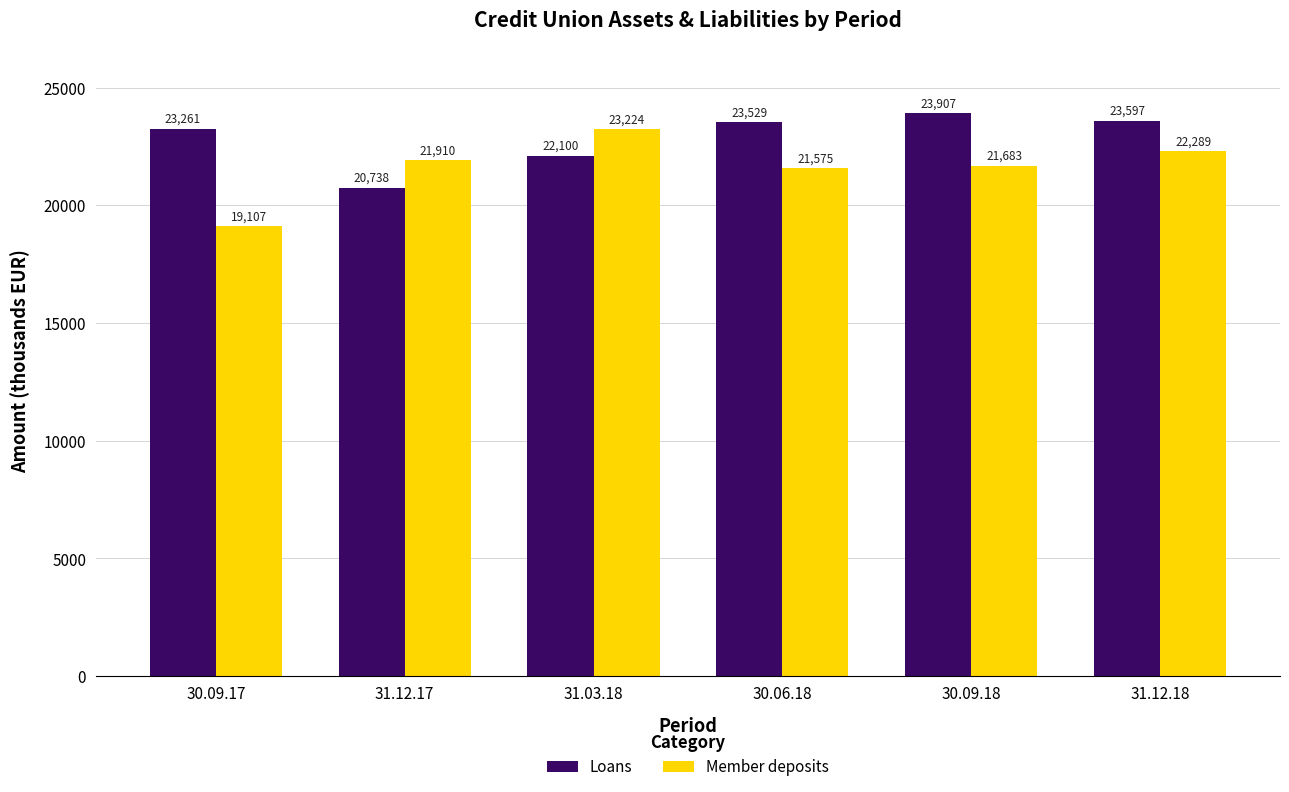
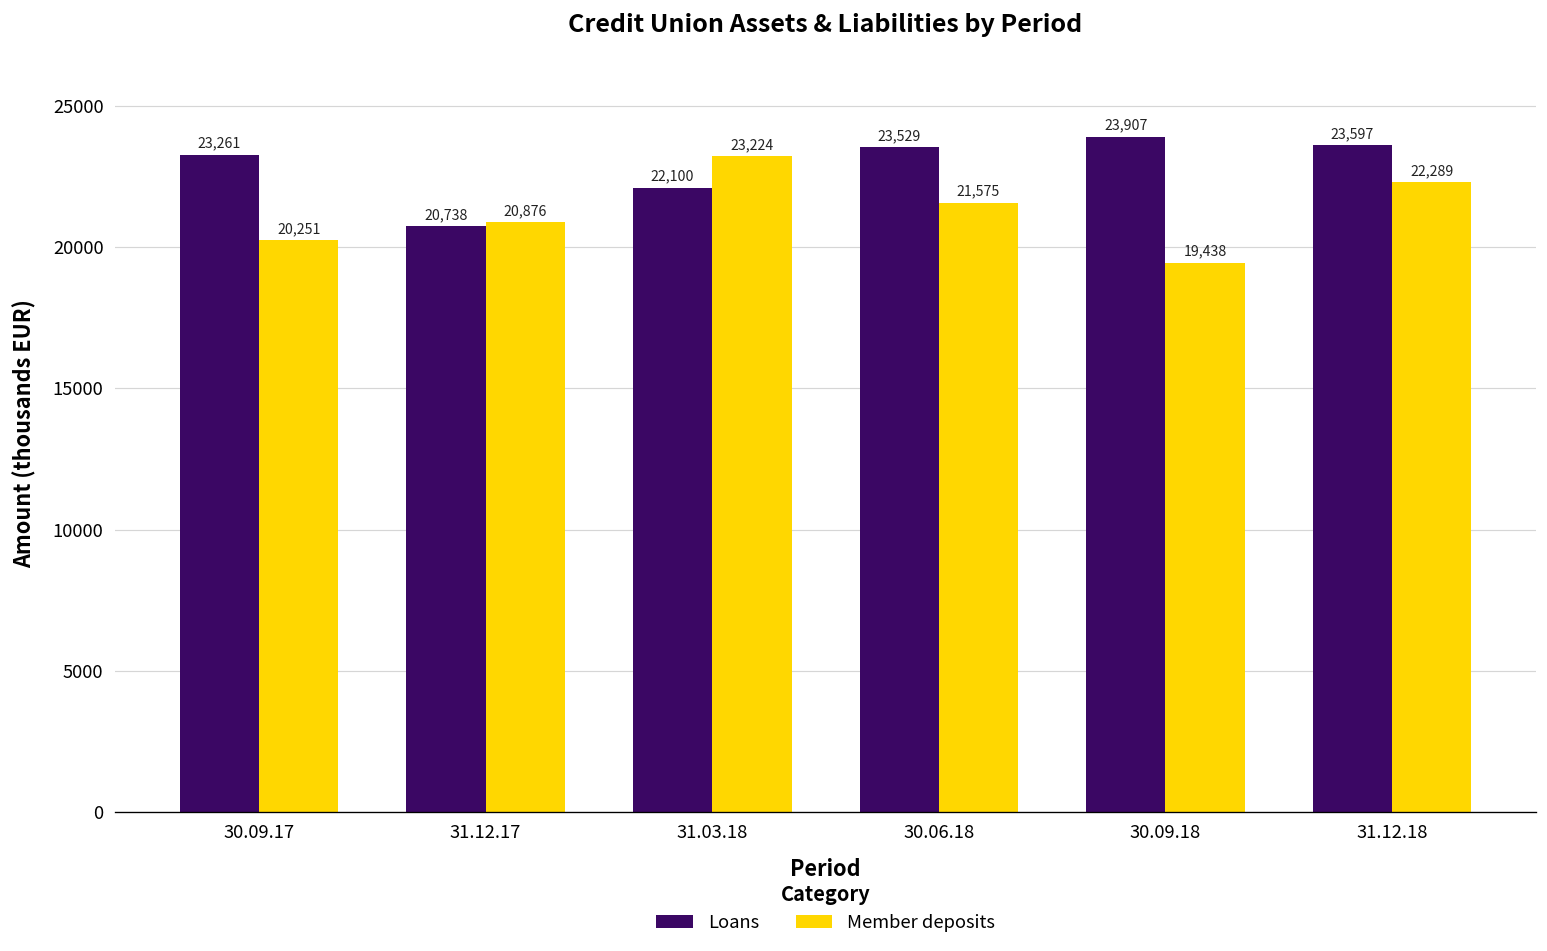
  {
    "Loans": {
      "30.09.17": "23,261",
      "31.12.17": "20,738",
      "31.03.18": "22,100",
      "30.06.18": "23,529",
      "30.09.18": "23,907",
      "31.12.18": "23,597"
    },
    "Member deposits": {
-     "30.09.17": "19,107",
-     "31.12.17": "21,910",
+     "30.09.17": "20,251",
+     "31.12.17": "20,876",
      "31.03.18": "23,224",
      "30.06.18": "21,575",
-     "30.09.18": "21,683",
+     "30.09.18": "19,438",
      "31.12.18": "22,289"
    }
  }
